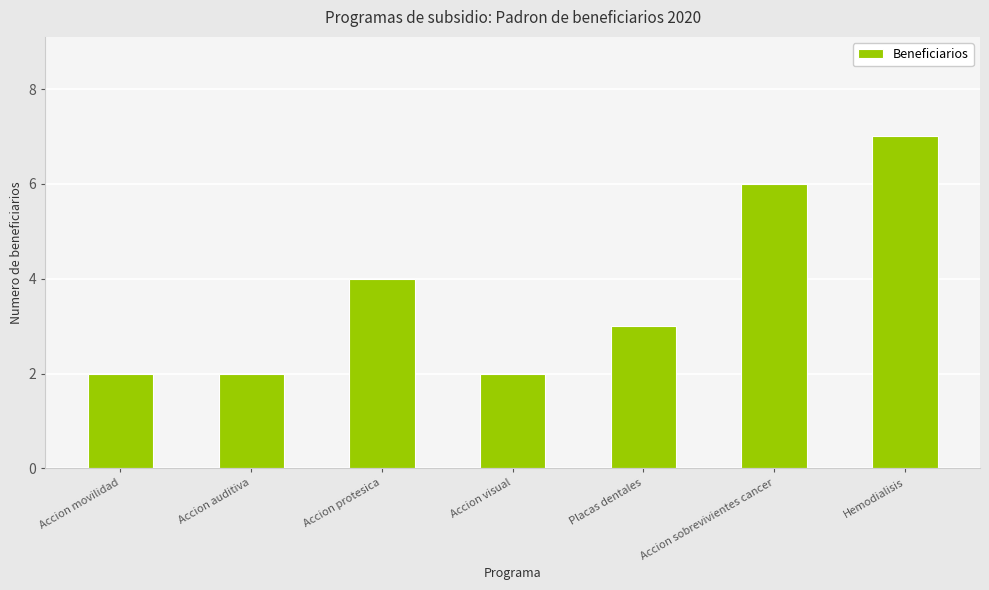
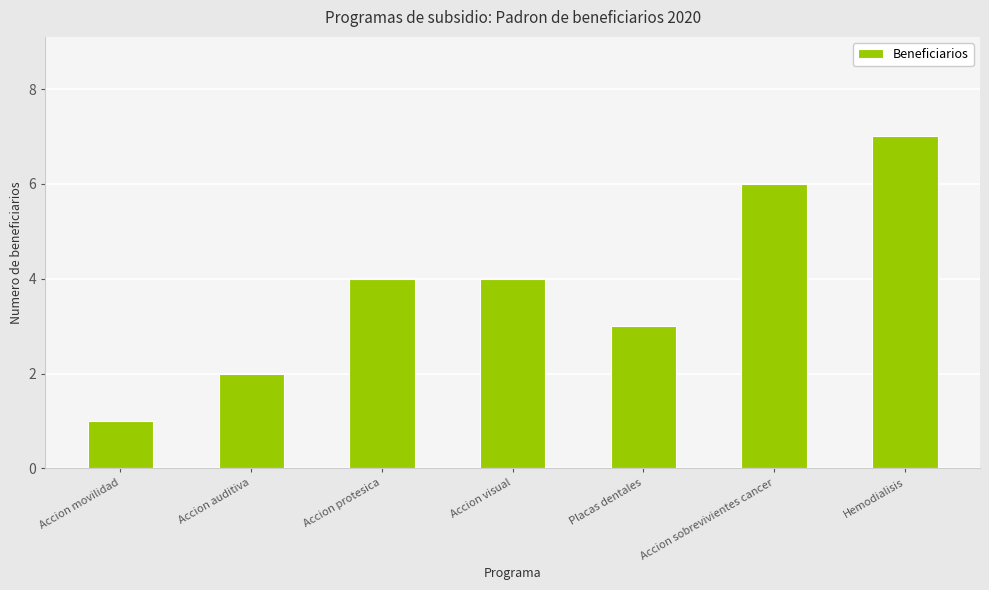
  {
-   "Accion movilidad": 2,
+   "Accion movilidad": 1,
    "Accion auditiva": 2,
    "Accion protesica": 4,
-   "Accion visual": 2,
+   "Accion visual": 4,
    "Placas dentales": 3,
    "Accion sobrevivientes cancer": 6,
    "Hemodialisis": 7
  }
